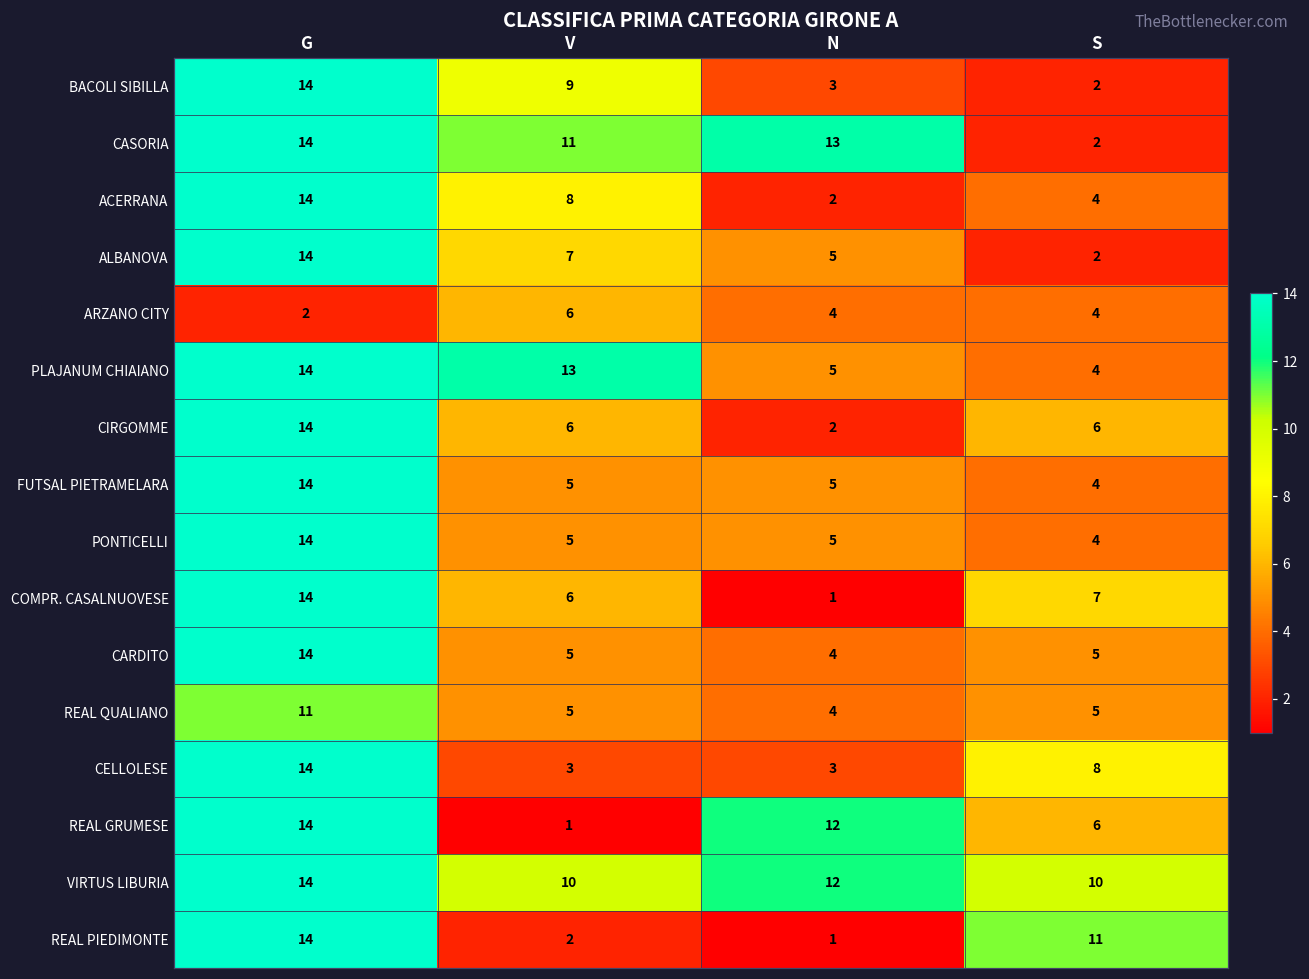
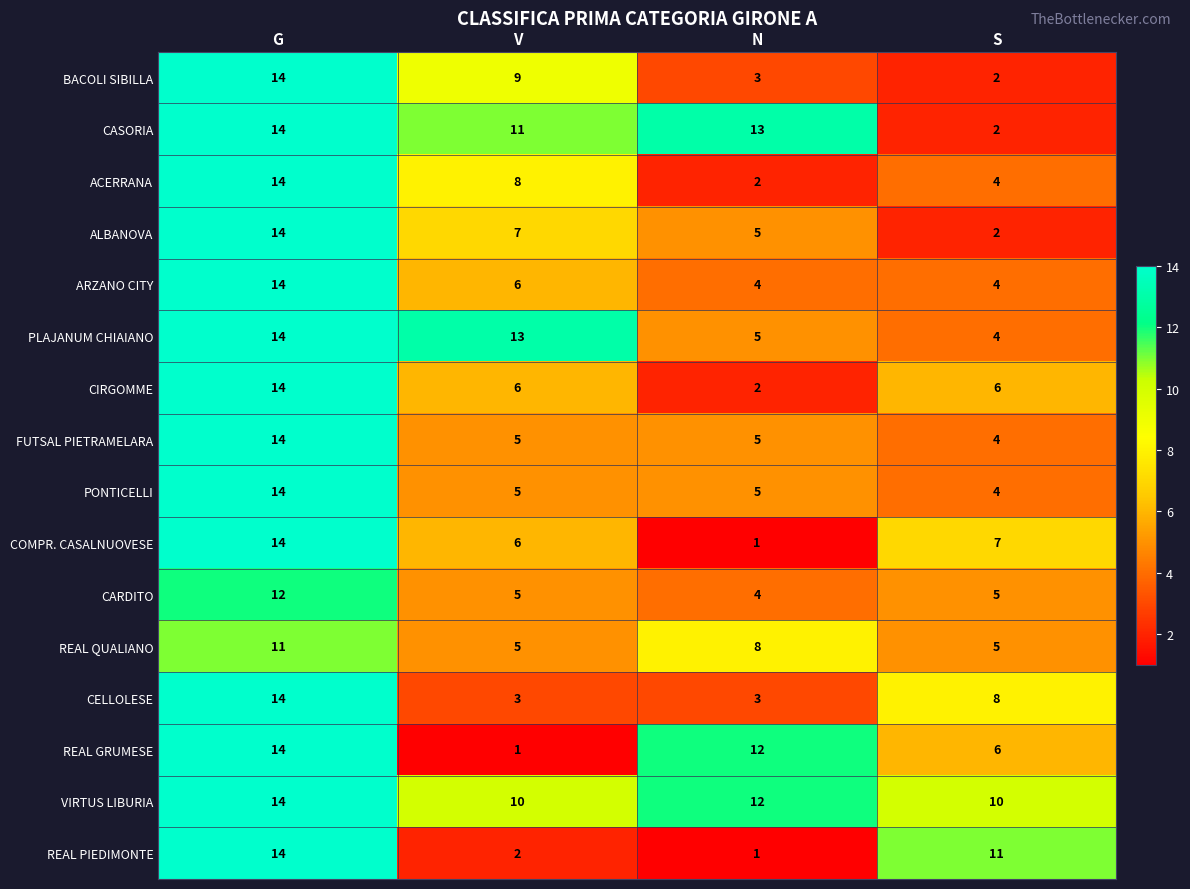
  {
    "BACOLI SIBILLA": {
      "G": 14,
      "V": 9,
      "N": 3,
      "S": 2
    },
    "CASORIA": {
      "G": 14,
      "V": 11,
      "N": 13,
      "S": 2
    },
    "ACERRANA": {
      "G": 14,
      "V": 8,
      "N": 2,
      "S": 4
    },
    "ALBANOVA": {
      "G": 14,
      "V": 7,
      "N": 5,
      "S": 2
    },
    "ARZANO CITY": {
-     "G": 2,
+     "G": 14,
      "V": 6,
      "N": 4,
      "S": 4
    },
    "PLAJANUM CHIAIANO": {
      "G": 14,
      "V": 13,
      "N": 5,
      "S": 4
    },
    "CIRGOMME": {
      "G": 14,
      "V": 6,
      "N": 2,
      "S": 6
    },
    "FUTSAL PIETRAMELARA": {
      "G": 14,
      "V": 5,
      "N": 5,
      "S": 4
    },
    "PONTICELLI": {
      "G": 14,
      "V": 5,
      "N": 5,
      "S": 4
    },
    "COMPR. CASALNUOVESE": {
      "G": 14,
      "V": 6,
      "N": 1,
      "S": 7
    },
    "CARDITO": {
-     "G": 14,
+     "G": 12,
      "V": 5,
      "N": 4,
      "S": 5
    },
    "REAL QUALIANO": {
      "G": 11,
      "V": 5,
-     "N": 4,
+     "N": 8,
      "S": 5
    },
    "CELLOLESE": {
      "G": 14,
      "V": 3,
      "N": 3,
      "S": 8
    },
    "REAL GRUMESE": {
      "G": 14,
      "V": 1,
      "N": 12,
      "S": 6
    },
    "VIRTUS LIBURIA": {
      "G": 14,
      "V": 10,
      "N": 12,
      "S": 10
    },
    "REAL PIEDIMONTE": {
      "G": 14,
      "V": 2,
      "N": 1,
      "S": 11
    }
  }
